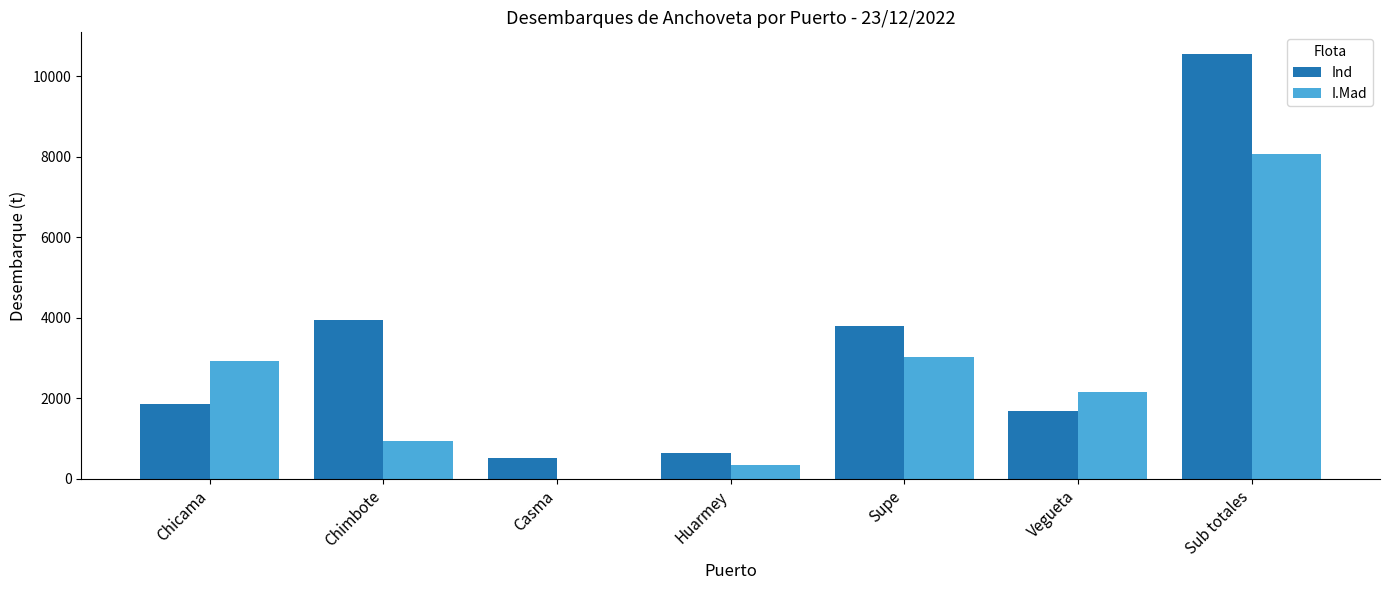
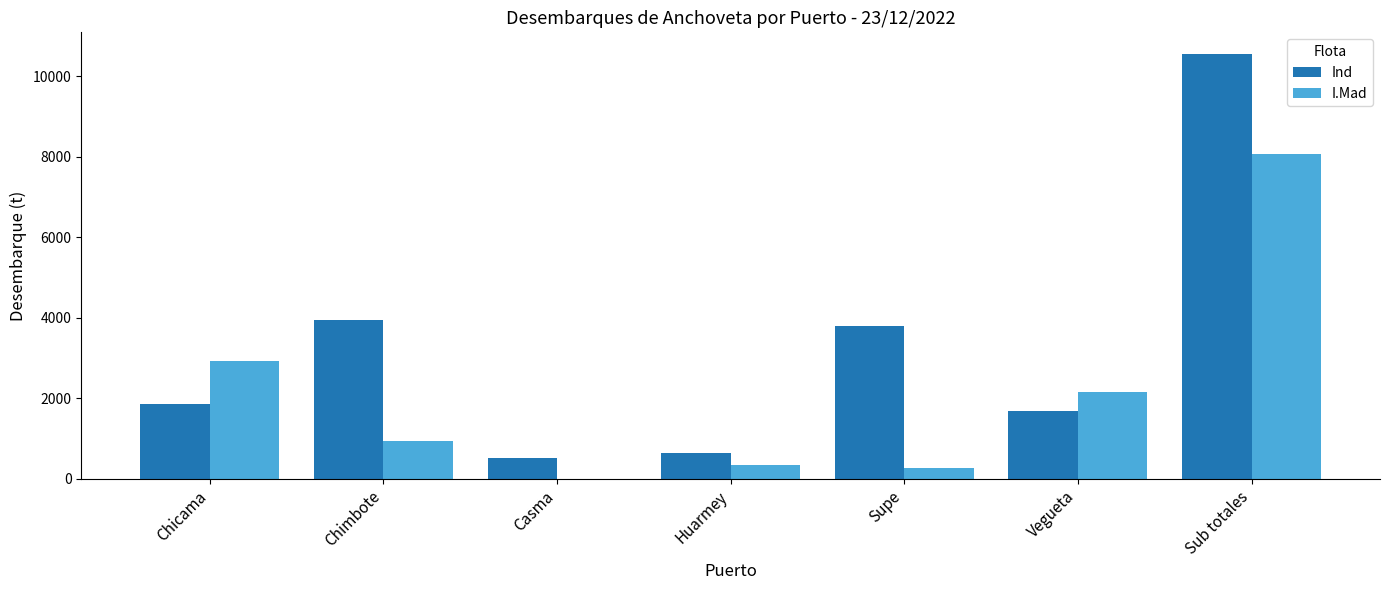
  {
    "Ind": {
      "Chicama": 1800,
      "Chimbote": 3900,
      "Casma": 500,
      "Huarmey": 600,
      "Supe": 3800,
      "Vegueta": 1700,
      "Sub totales": 10600
    },
    "I.Mad": {
      "Chicama": 2900,
      "Chimbote": 900,
      "Casma": 0,
      "Huarmey": 300,
-     "Supe": 3000,
+     "Supe": 300,
      "Vegueta": 2200,
      "Sub totales": 8100
    }
  }
